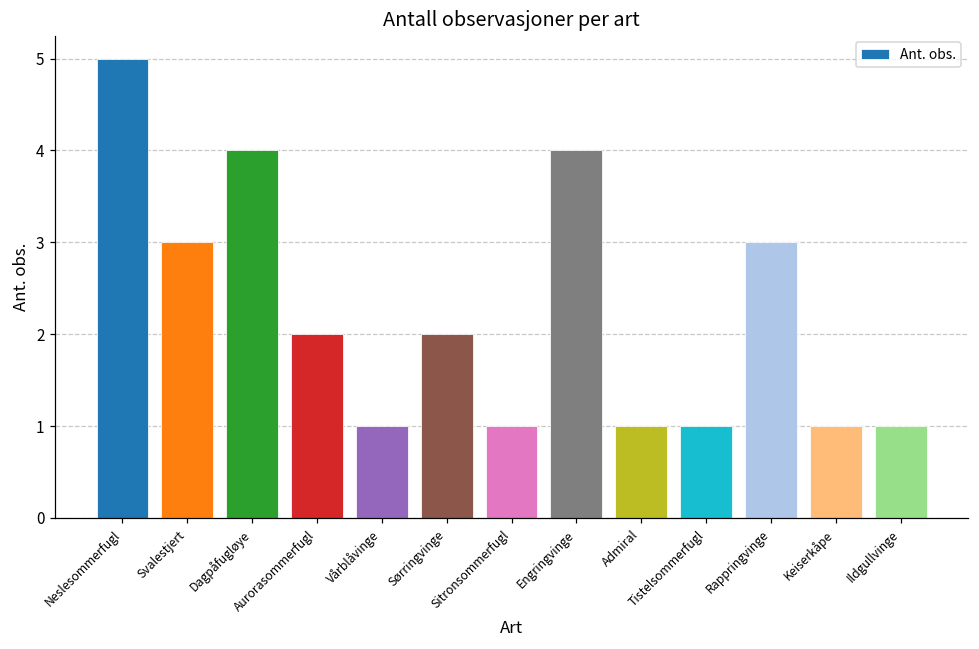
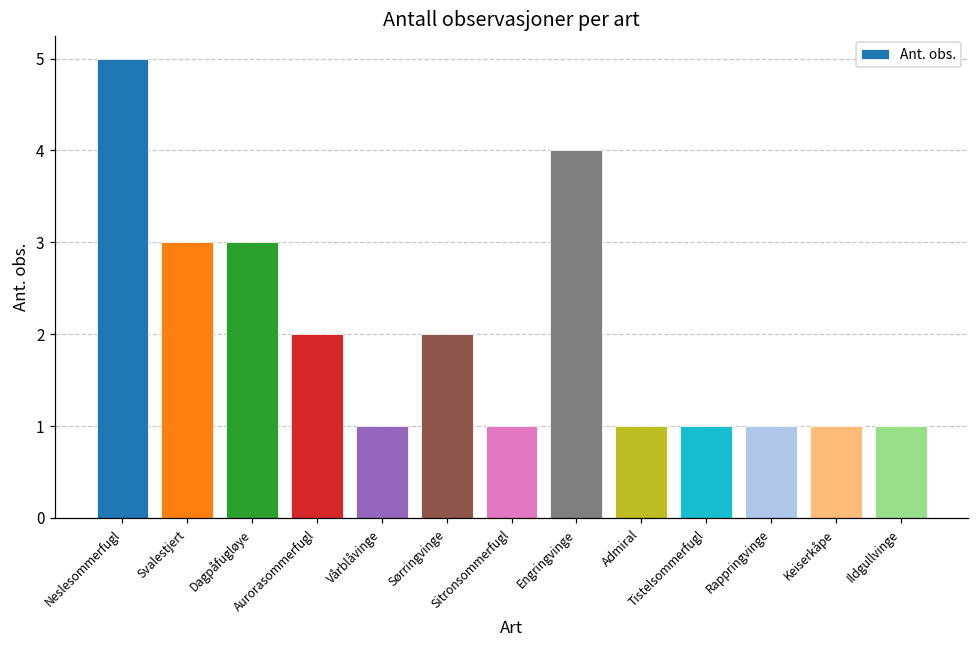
  {
    "Neslesommerfugl": 5,
    "Svalestjert": 3,
-   "Dagpåfugløye": 4,
+   "Dagpåfugløye": 3,
    "Aurorasommerfugl": 2,
    "Vårblåvinge": 1,
    "Sørringvinge": 2,
    "Sitronsommerfugl": 1,
    "Engringvinge": 4,
    "Admiral": 1,
    "Tistelsommerfugl": 1,
-   "Rappringvinge": 3,
+   "Rappringvinge": 1,
    "Keiserkåpe": 1,
    "Ildgullvinge": 1
  }
